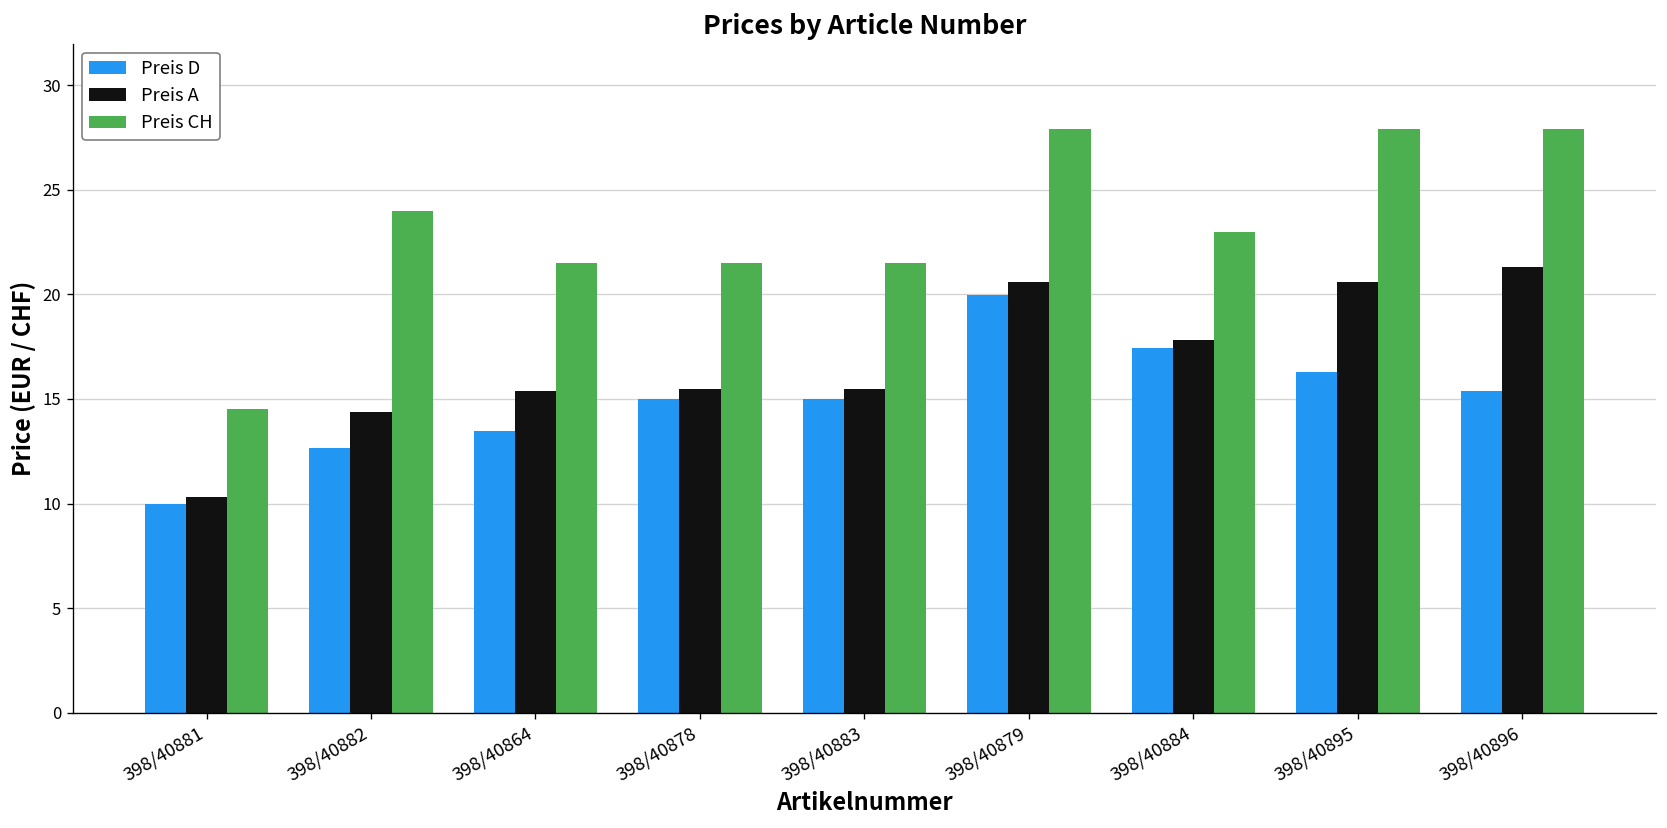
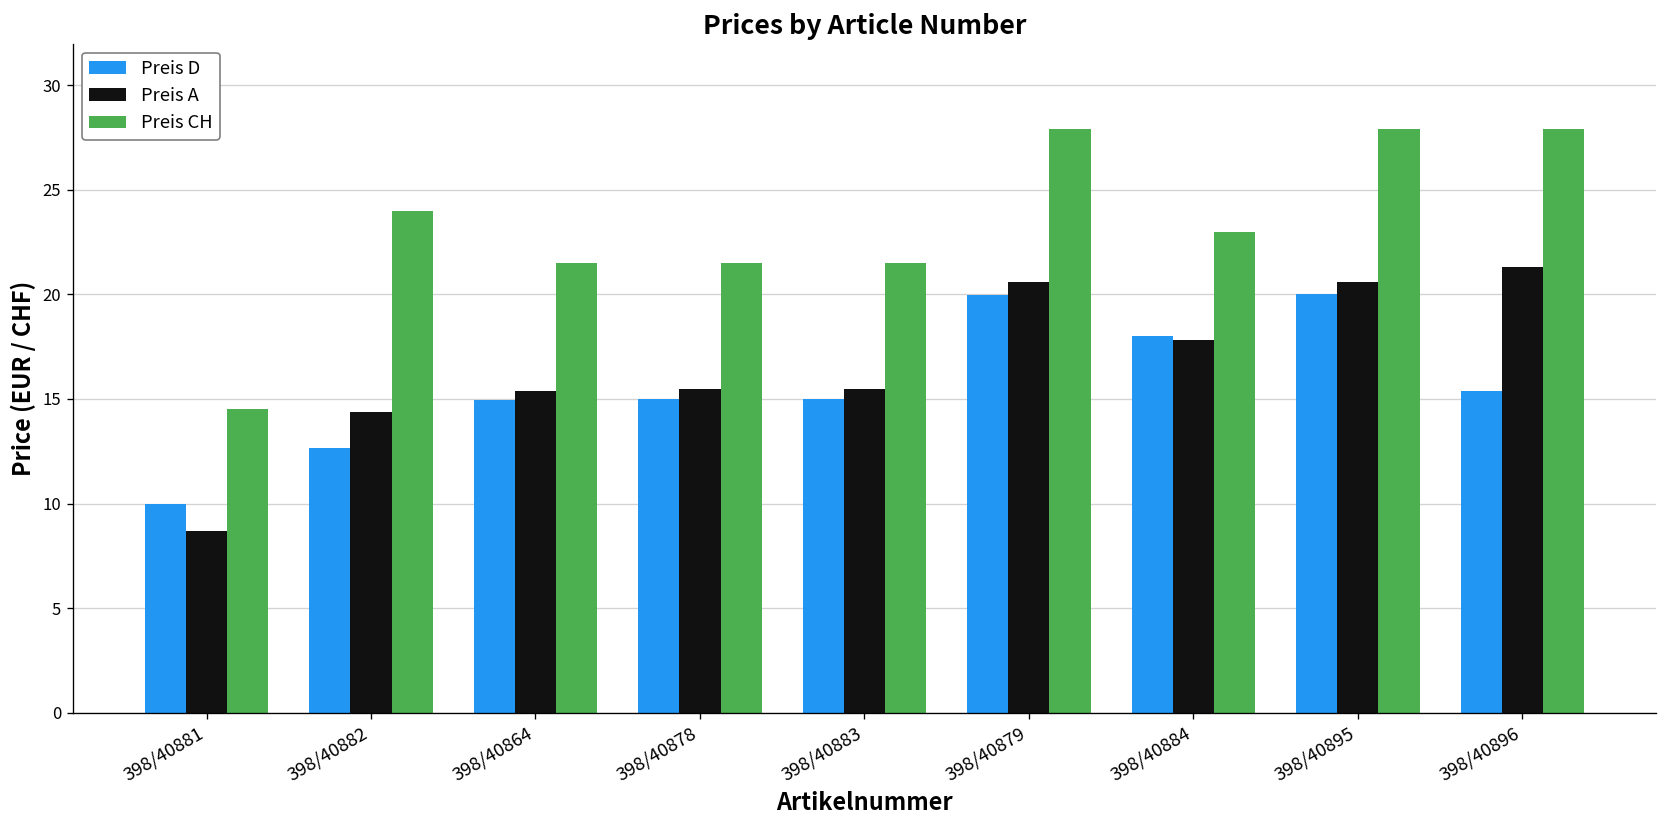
  {
    "Preis D": {
      "398/40881": 10.0,
      "398/40882": 12.7,
-     "398/40864": 13.5,
+     "398/40864": 15.0,
      "398/40878": 15.0,
      "398/40883": 15.0,
      "398/40879": 20.0,
-     "398/40884": 17.4,
-     "398/40895": 16.3,
+     "398/40884": 18.0,
+     "398/40895": 20.0,
      "398/40896": 15.4
    },
    "Preis A": {
-     "398/40881": 10.3,
+     "398/40881": 8.7,
      "398/40882": 14.4,
      "398/40864": 15.4,
      "398/40878": 15.5,
      "398/40883": 15.5,
      "398/40879": 20.6,
      "398/40884": 17.8,
      "398/40895": 20.6,
      "398/40896": 21.3
    },
    "Preis CH": {
      "398/40881": 14.5,
      "398/40882": 24.0,
      "398/40864": 21.5,
      "398/40878": 21.5,
      "398/40883": 21.5,
      "398/40879": 27.9,
      "398/40884": 23.0,
      "398/40895": 27.9,
      "398/40896": 27.9
    }
  }
